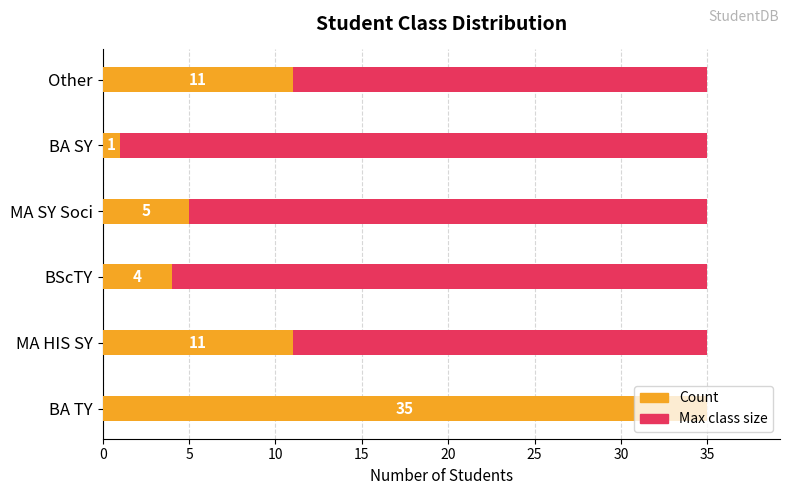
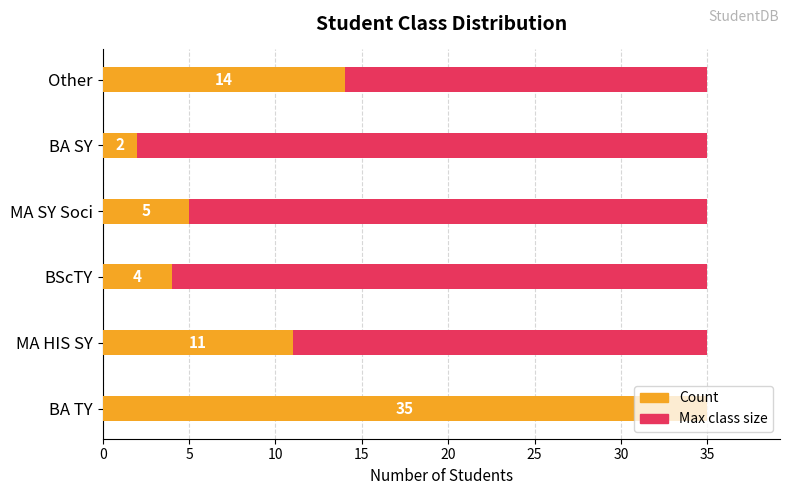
  {
    "Count": {
-     "Other": 11,
-     "BA SY": 1
+     "Other": 14,
+     "BA SY": 2
    }
  }
